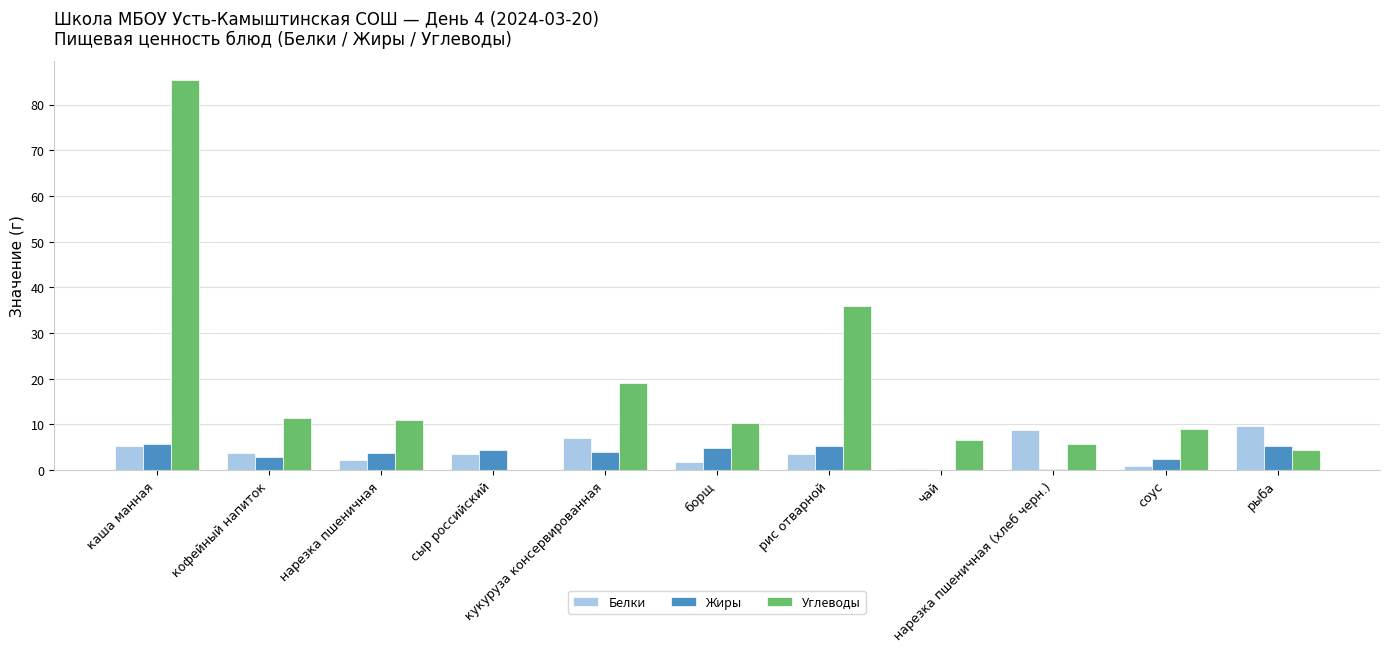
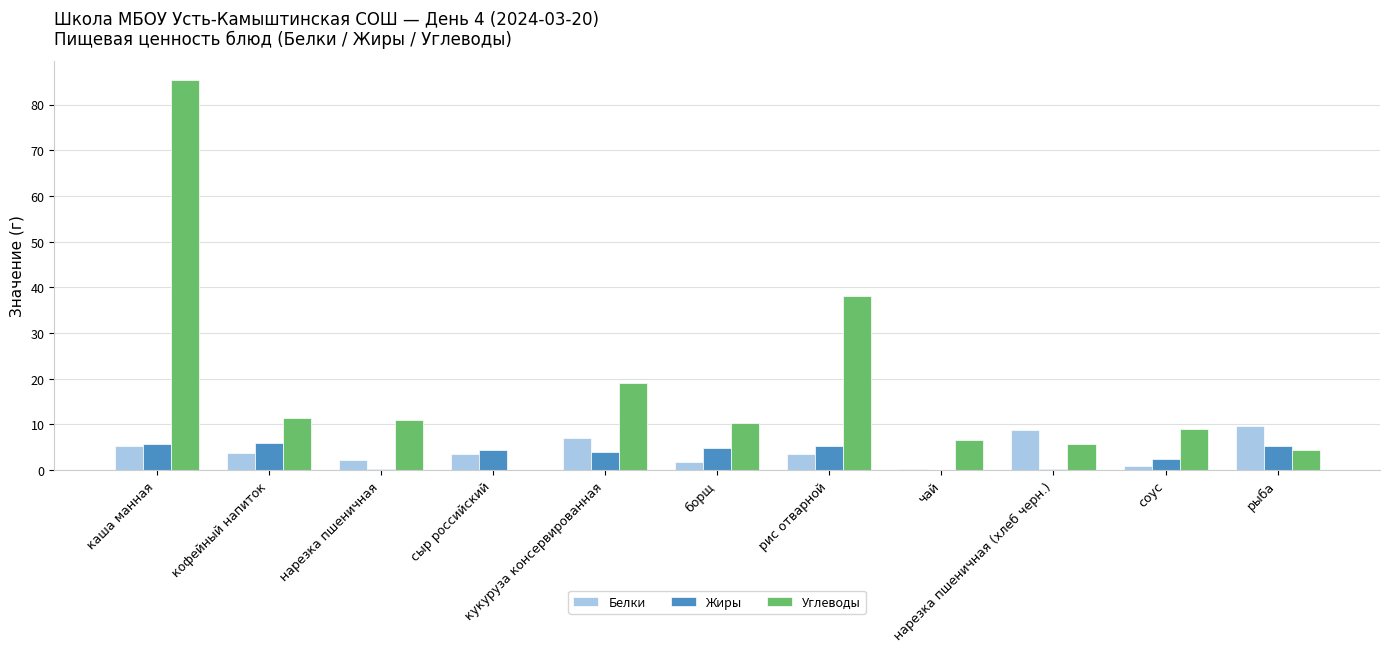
  {
    "Белки": {
      "каша манная": 5,
      "кофейный напиток": 4,
      "нарезка пшеничная": 2,
      "сыр российский": 4,
      "кукуруза консервированная": 7,
      "борщ": 2,
      "рис отварной": 4,
      "нарезка пшеничная (хлеб черн.)": 9,
      "соус": 1,
      "рыба": 10
    },
    "Жиры": {
      "каша манная": 6,
-     "кофейный напиток": 3,
-     "нарезка пшеничная": 4,
+     "кофейный напиток": 6,
+     "нарезка пшеничная": 0,
      "сыр российский": 4,
      "кукуруза консервированная": 4,
      "борщ": 5,
      "рис отварной": 5,
      "чай": 0,
      "соус": 2,
      "рыба": 5
    },
    "Углеводы": {
      "каша манная": 85,
      "кофейный напиток": 11,
      "нарезка пшеничная": 11,
      "сыр российский": 0,
      "кукуруза консервированная": 19,
      "борщ": 10,
-     "рис отварной": 36,
+     "рис отварной": 38,
      "чай": 7,
      "нарезка пшеничная (хлеб черн.)": 6,
      "соус": 9,
      "рыба": 4
    }
  }
